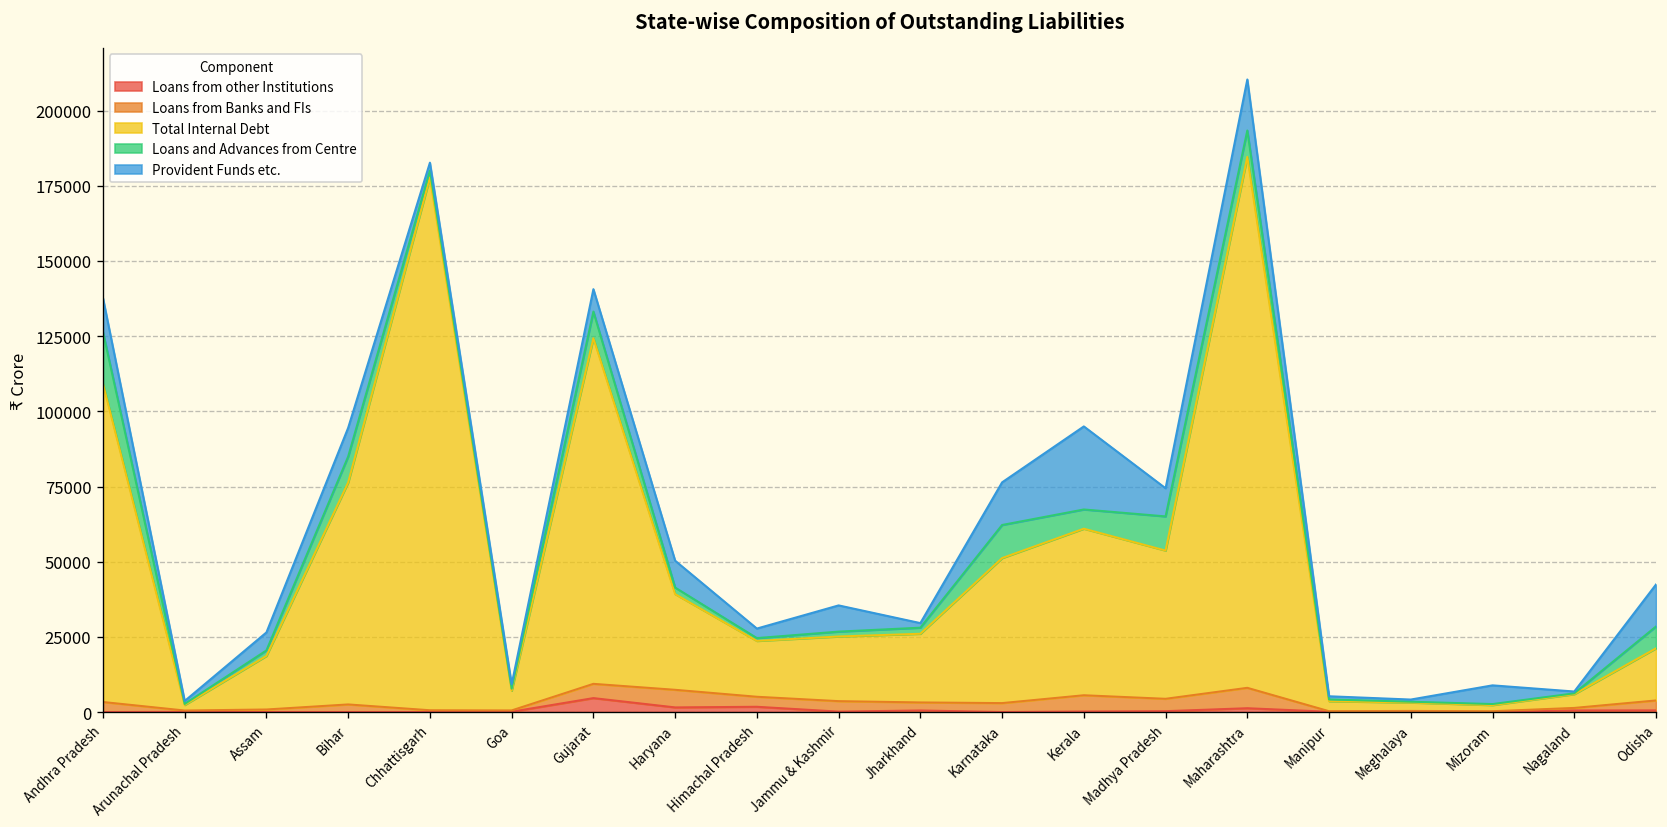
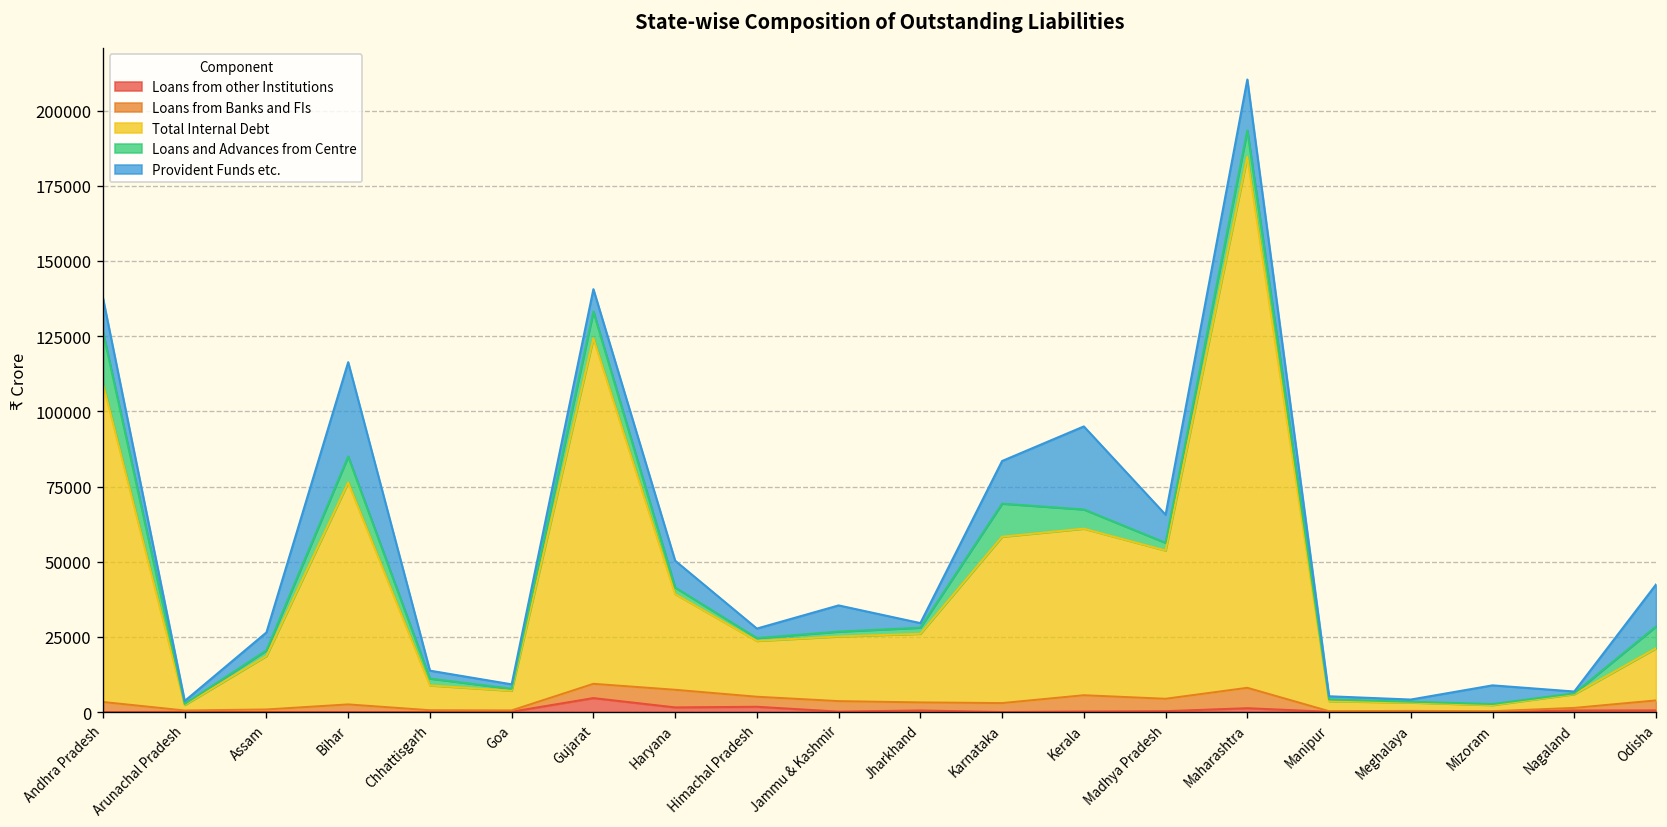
  {
    "Total Internal Debt": {
      "Andhra Pradesh": 106000,
      "Assam": 18000,
      "Bihar": 74000,
-     "Chhattisgarh": 177000,
+     "Chhattisgarh": 8000,
      "Gujarat": 115000,
      "Haryana": 32000,
      "Jammu & Kashmir": 22000,
      "Jharkhand": 23000,
-     "Karnataka": 48000,
+     "Karnataka": 55000,
      "Kerala": 55000,
      "Madhya Pradesh": 49000,
      "Maharashtra": 177000,
      "Odisha": 17000
    },
    "Loans and Advances from Centre": {
      "Andhra Pradesh": 17000,
      "Assam": 2000,
      "Bihar": 9000,
      "Chhattisgarh": 2000,
      "Gujarat": 9000,
      "Haryana": 2000,
      "Jammu & Kashmir": 2000,
      "Jharkhand": 2000,
      "Karnataka": 11000,
      "Kerala": 6000,
-     "Madhya Pradesh": 11000,
+     "Madhya Pradesh": 3000,
      "Maharashtra": 9000,
      "Odisha": 7000
    },
    "Provident Funds etc.": {
      "Andhra Pradesh": 11000,
      "Assam": 6000,
-     "Bihar": 10000,
+     "Bihar": 31000,
      "Chhattisgarh": 3000,
      "Goa": 1000,
      "Gujarat": 7000,
      "Haryana": 9000,
      "Himachal Pradesh": 3000,
      "Jammu & Kashmir": 9000,
      "Jharkhand": 2000,
      "Karnataka": 14000,
      "Kerala": 28000,
      "Madhya Pradesh": 9000,
      "Maharashtra": 17000,
      "Manipur": 1000,
      "Mizoram": 6000,
      "Odisha": 14000
    }
  }
